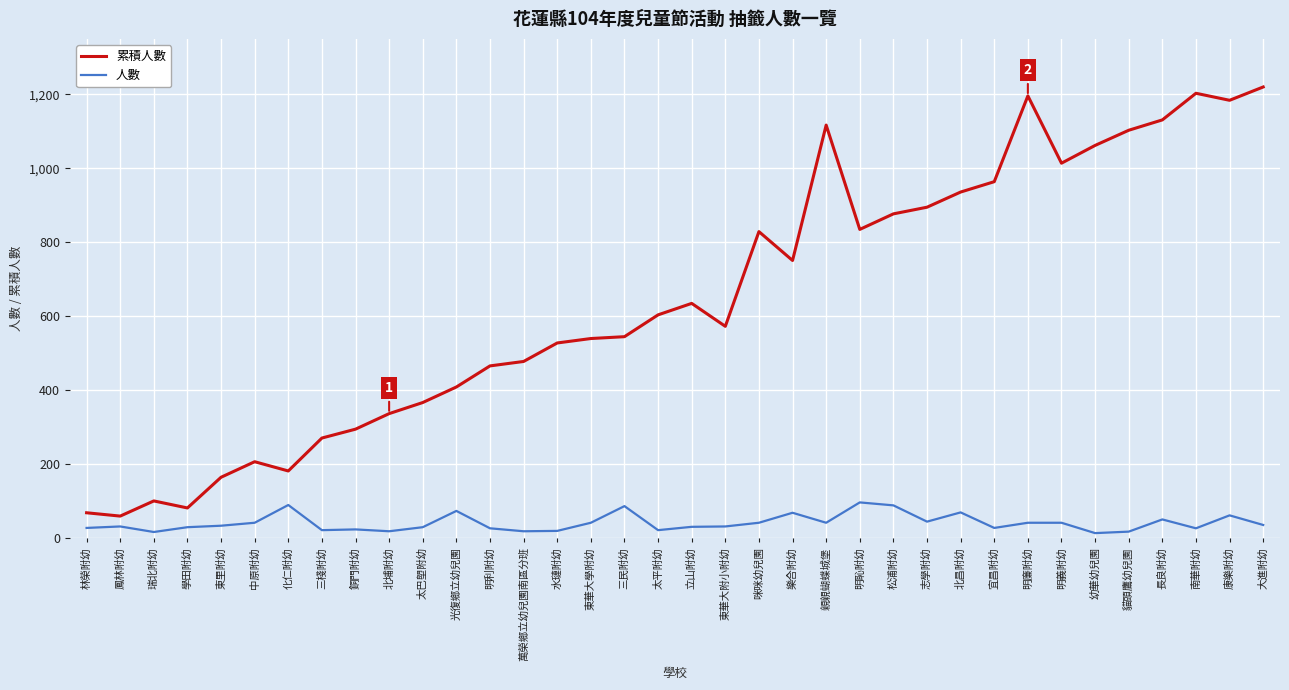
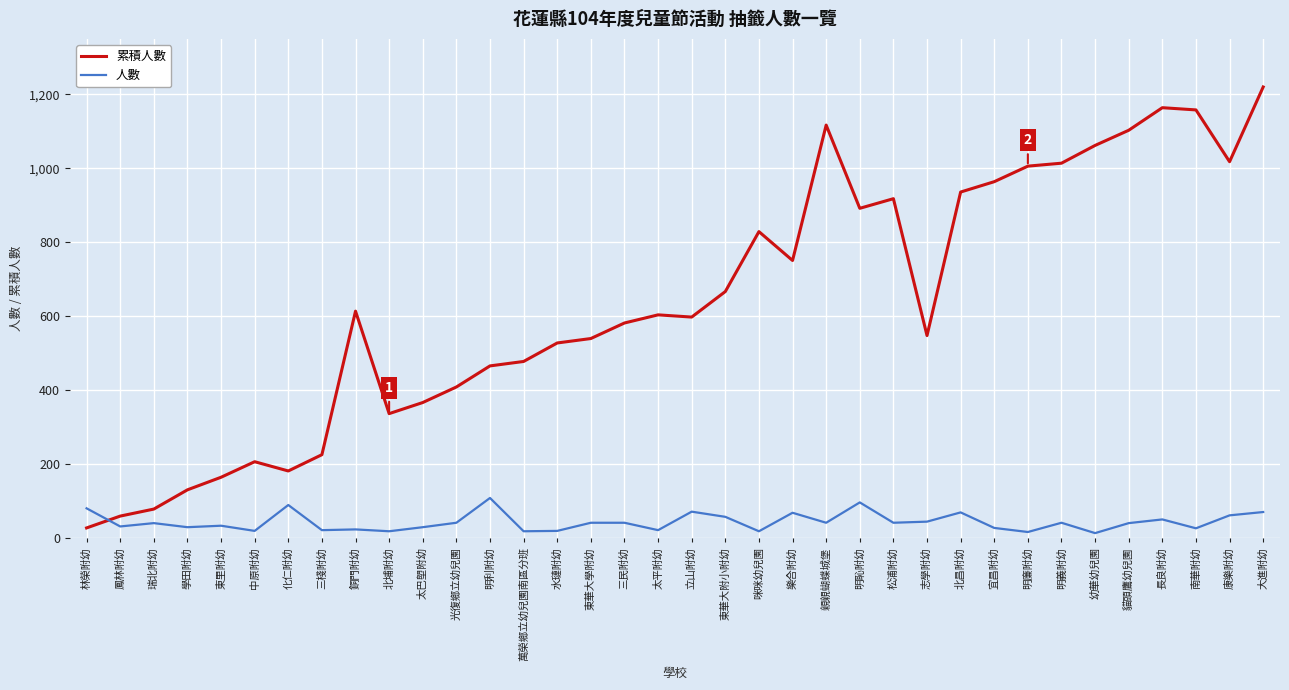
  {
    "累積人數": {
-     "林榮附幼": "70",
+     "林榮附幼": "30",
      "鳳林附幼": "60",
-     "瑞北附幼": "100",
-     "學田附幼": "80",
+     "瑞北附幼": "80",
+     "學田附幼": "130",
      "東里附幼": "170",
      "中原附幼": "210",
      "化仁附幼": "180",
-     "三棧附幼": "270",
-     "銅門附幼": "300",
+     "三棧附幼": "230",
+     "銅門附幼": "610",
      "太巴塱附幼": "370",
      "光復鄉立幼兒園": "410",
      "明利附幼": "470",
      "萬榮鄉立幼兒園南區分班": "480",
      "水璉附幼": "530",
      "東華大學附幼": "540",
-     "三民附幼": "550",
+     "三民附幼": "580",
      "太平附幼": "600",
-     "立山附幼": "640",
-     "東華大附小附幼": "570",
+     "立山附幼": "600",
+     "東華大附小附幼": "670",
      "咪咪幼兒園": "830",
      "樂合附幼": "750",
      "親親蝴蝶城堡": "1,120",
-     "明恥附幼": "840",
-     "松浦附幼": "880",
-     "志學附幼": "900",
+     "明恥附幼": "890",
+     "松浦附幼": "920",
+     "志學附幼": "550",
      "北昌附幼": "940",
      "宜昌附幼": "960",
-     "明廉附幼": "1,200",
+     "明廉附幼": "1,010",
      "明義附幼": "1,010",
      "幼華幼兒園": "1,060",
      "貓頭鷹幼兒園": "1,100",
-     "長良附幼": "1,130",
-     "南華附幼": "1,200",
-     "康樂附幼": "1,180",
+     "長良附幼": "1,160",
+     "南華附幼": "1,160",
+     "康樂附幼": "1,020",
      "大進附幼": "1,220"
    },
    "人數": {
-     "林榮附幼": "30",
+     "林榮附幼": "80",
      "鳳林附幼": "30",
-     "瑞北附幼": "20",
+     "瑞北附幼": "40",
      "學田附幼": "30",
      "東里附幼": "30",
-     "中原附幼": "40",
+     "中原附幼": "20",
      "化仁附幼": "90",
      "三棧附幼": "20",
      "銅門附幼": "20",
      "北埔附幼": "20",
      "太巴塱附幼": "30",
-     "光復鄉立幼兒園": "70",
-     "明利附幼": "30",
+     "光復鄉立幼兒園": "40",
+     "明利附幼": "110",
      "萬榮鄉立幼兒園南區分班": "20",
      "水璉附幼": "20",
      "東華大學附幼": "40",
-     "三民附幼": "90",
+     "三民附幼": "40",
      "太平附幼": "20",
-     "立山附幼": "30",
-     "東華大附小附幼": "30",
-     "咪咪幼兒園": "40",
+     "立山附幼": "70",
+     "東華大附小附幼": "60",
+     "咪咪幼兒園": "20",
      "樂合附幼": "70",
      "親親蝴蝶城堡": "40",
      "明恥附幼": "100",
-     "松浦附幼": "90",
+     "松浦附幼": "40",
      "志學附幼": "50",
      "北昌附幼": "70",
      "宜昌附幼": "30",
-     "明廉附幼": "40",
+     "明廉附幼": "20",
      "明義附幼": "40",
      "幼華幼兒園": "10",
-     "貓頭鷹幼兒園": "20",
+     "貓頭鷹幼兒園": "40",
      "長良附幼": "50",
      "南華附幼": "30",
      "康樂附幼": "60",
-     "大進附幼": "40"
+     "大進附幼": "70"
    }
  }
